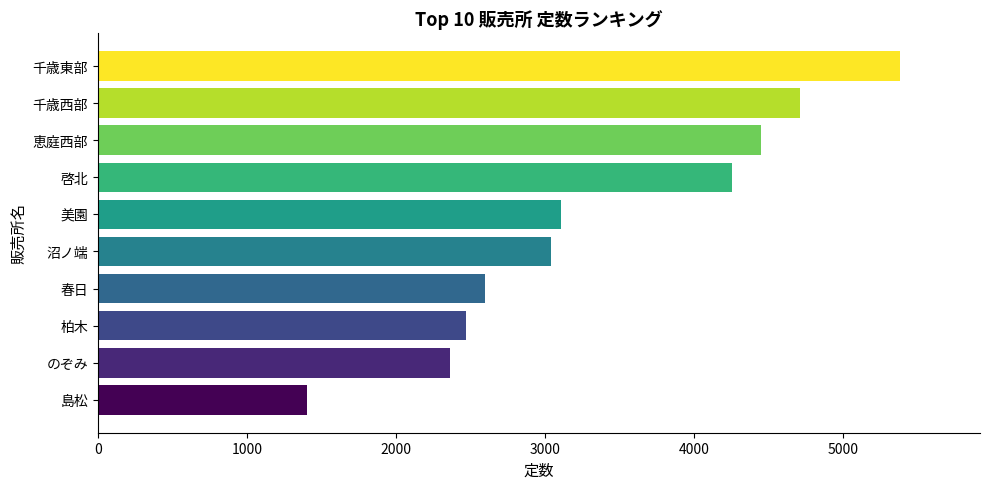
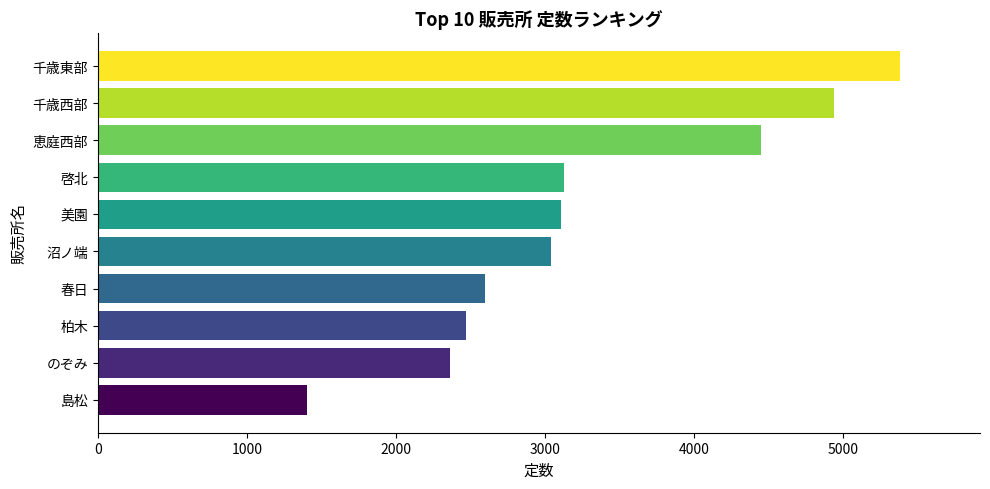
  {
    "千歳東部": 5380,
-   "千歳西部": 4710,
+   "千歳西部": 4940,
    "恵庭西部": 4450,
-   "啓北": 4250,
+   "啓北": 3130,
    "美園": 3110,
    "沼ノ端": 3040,
    "春日": 2600,
    "柏木": 2470,
    "のぞみ": 2360,
    "島松": 1400
  }
